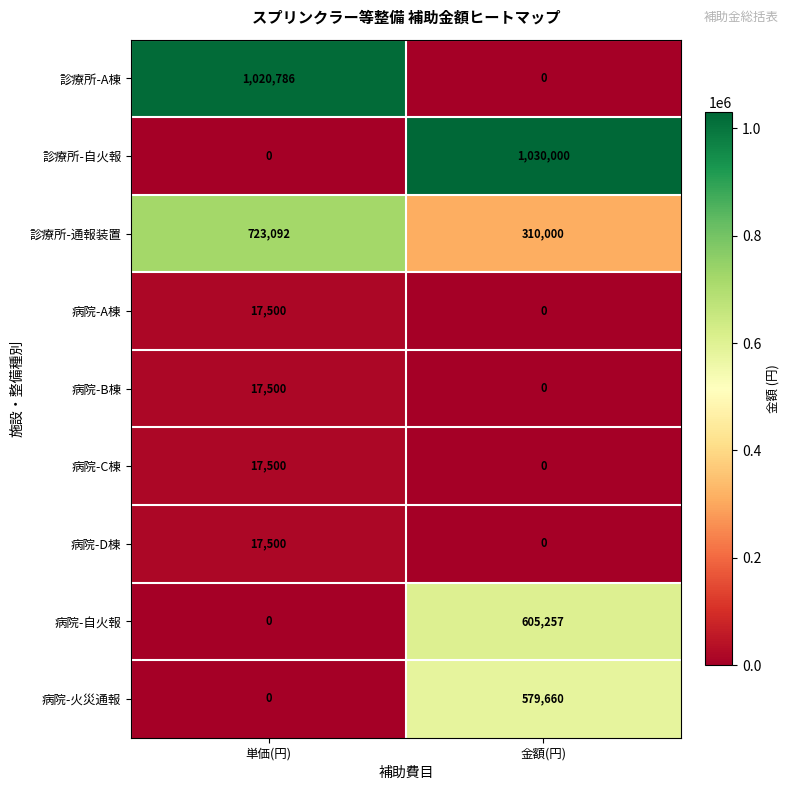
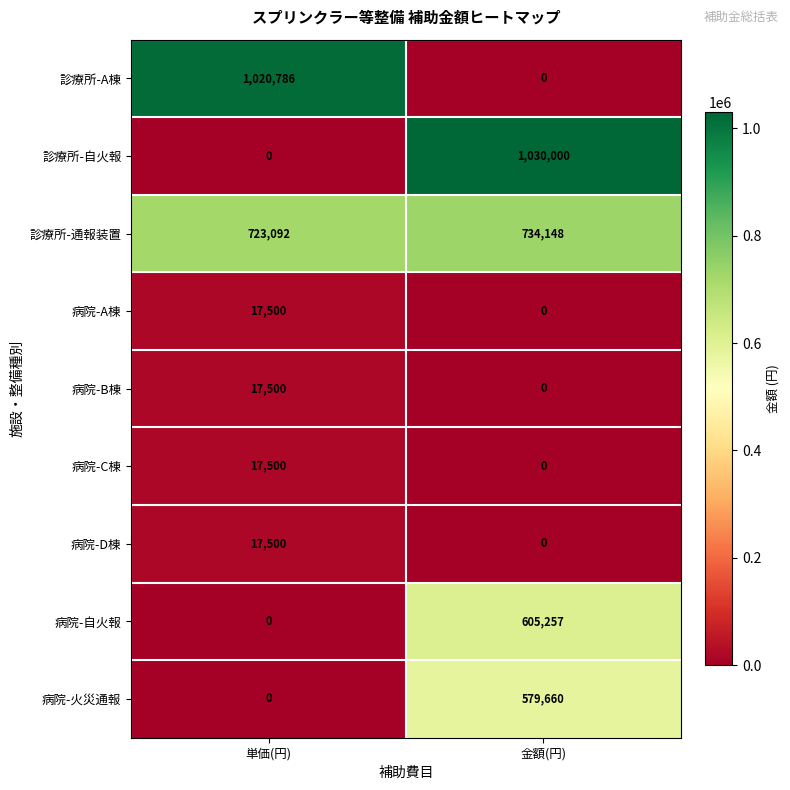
  {
    "診療所-A棟": {
      "単価(円)": "1,020,786",
      "金額(円)": "0"
    },
    "診療所-自火報": {
      "単価(円)": "0",
      "金額(円)": "1,030,000"
    },
    "診療所-通報装置": {
      "単価(円)": "723,092",
-     "金額(円)": "310,000"
+     "金額(円)": "734,148"
    },
    "病院-A棟": {
      "単価(円)": "17,500",
      "金額(円)": "0"
    },
    "病院-B棟": {
      "単価(円)": "17,500",
      "金額(円)": "0"
    },
    "病院-C棟": {
      "単価(円)": "17,500",
      "金額(円)": "0"
    },
    "病院-D棟": {
      "単価(円)": "17,500",
      "金額(円)": "0"
    },
    "病院-自火報": {
      "単価(円)": "0",
      "金額(円)": "605,257"
    },
    "病院-火災通報": {
      "単価(円)": "0",
      "金額(円)": "579,660"
    }
  }
